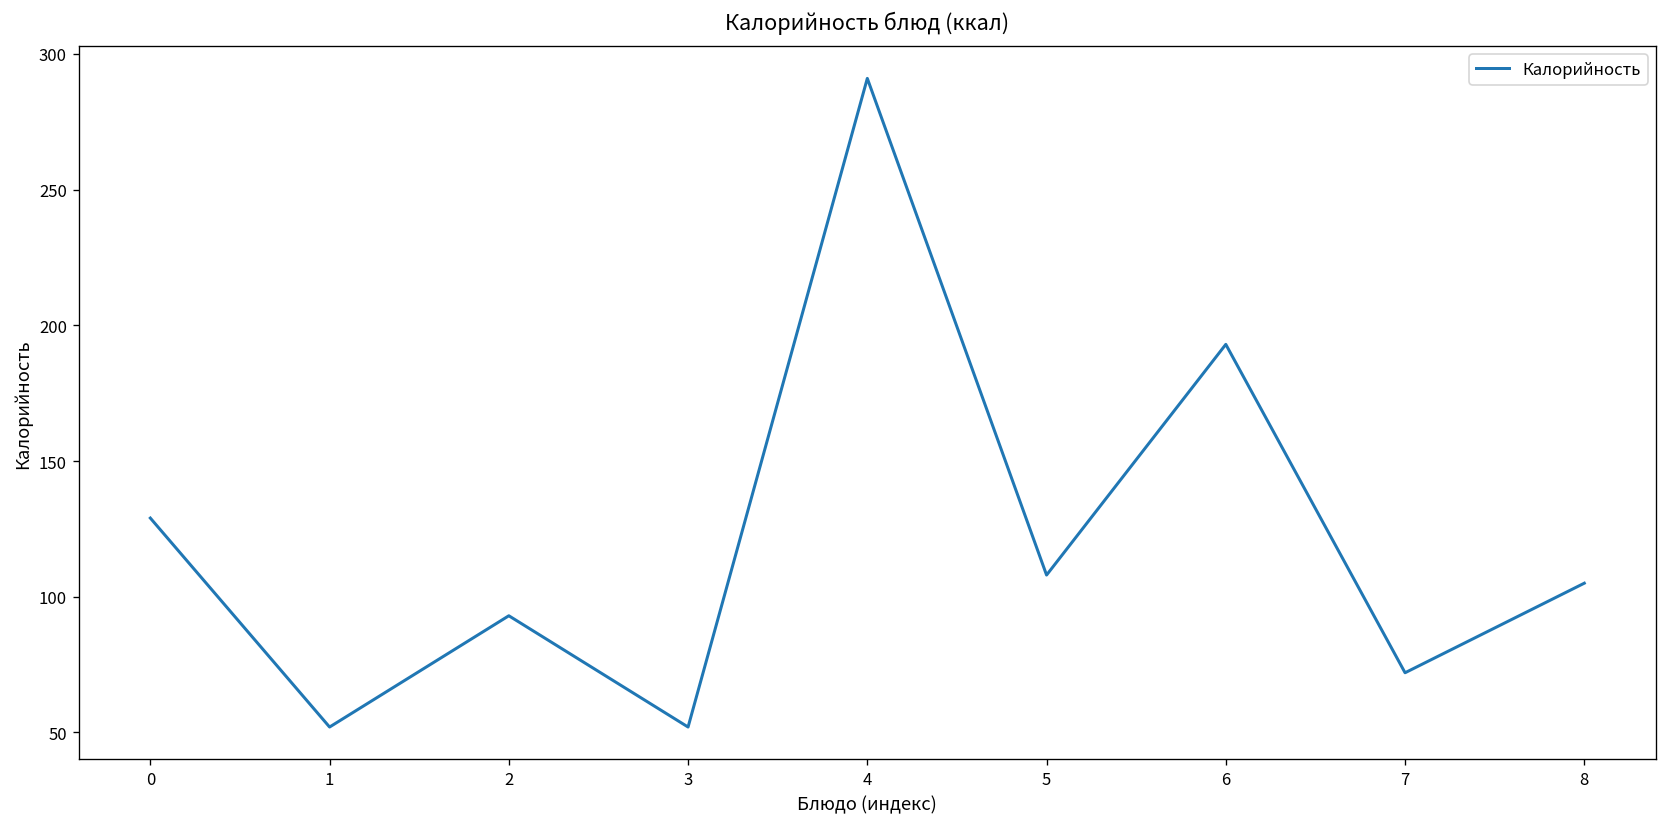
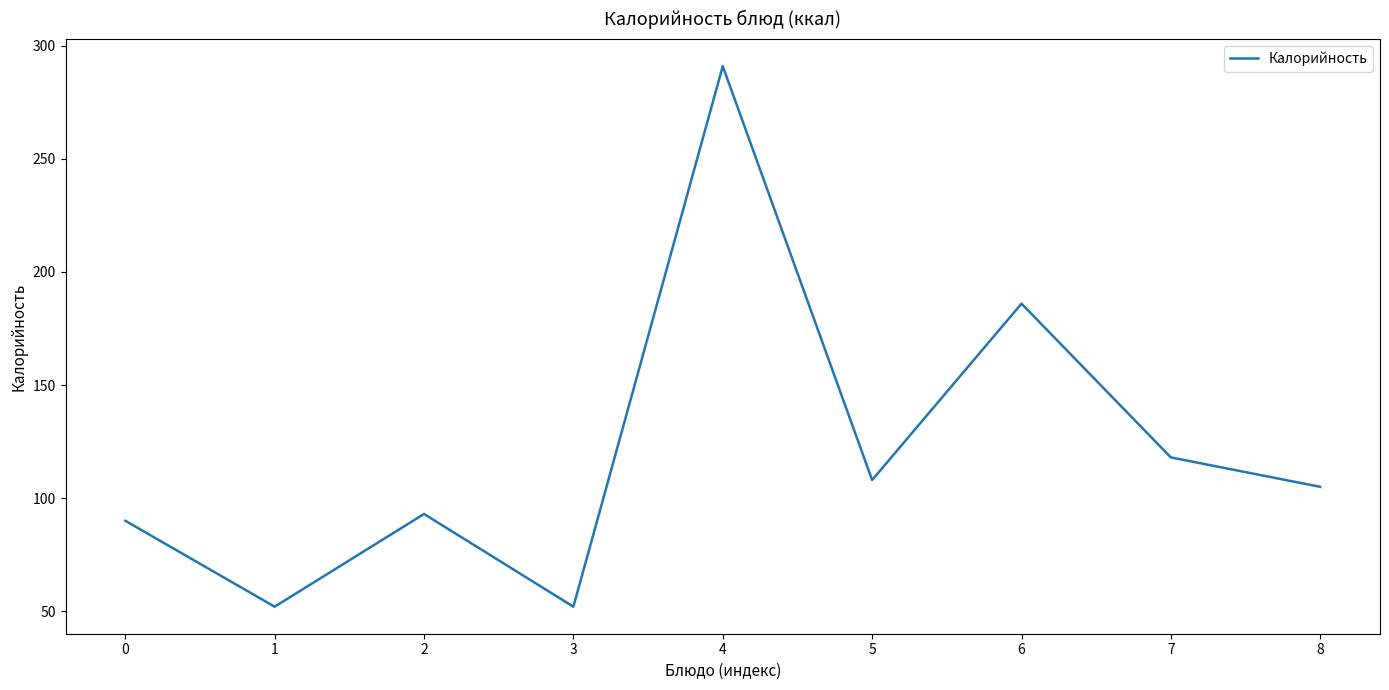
  {
-   "0": 129,
+   "0": 90,
    "1": 52,
    "2": 93,
    "3": 52,
    "4": 291,
    "5": 108,
-   "6": 193,
-   "7": 72,
+   "6": 186,
+   "7": 118,
    "8": 105
  }
